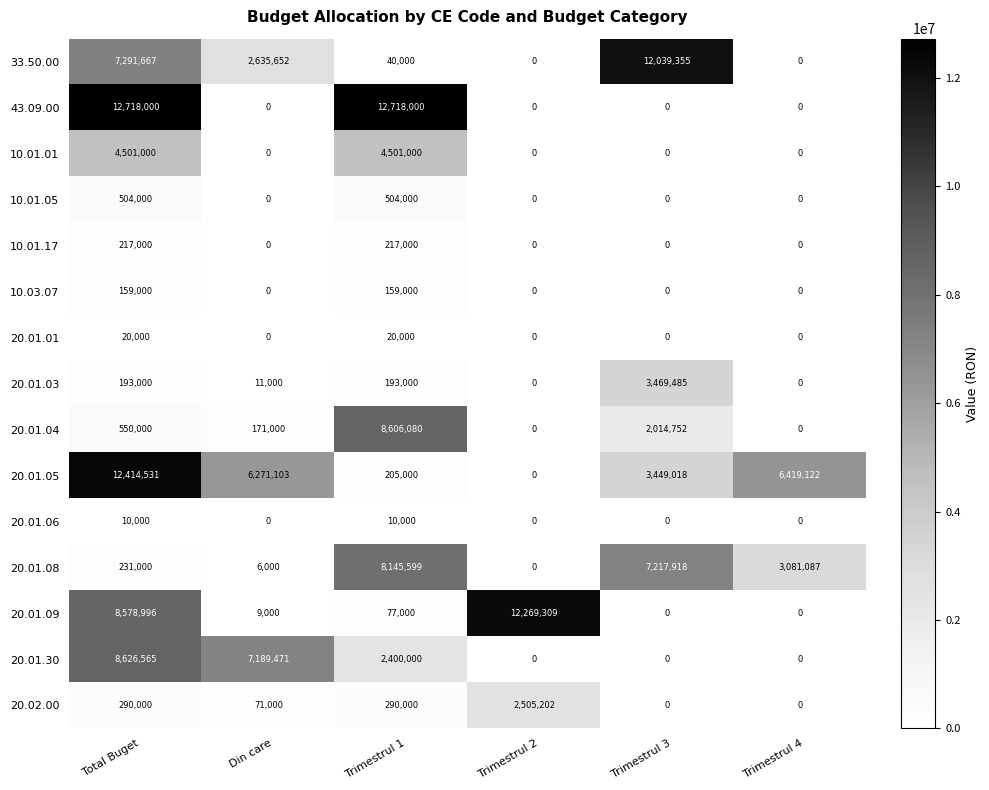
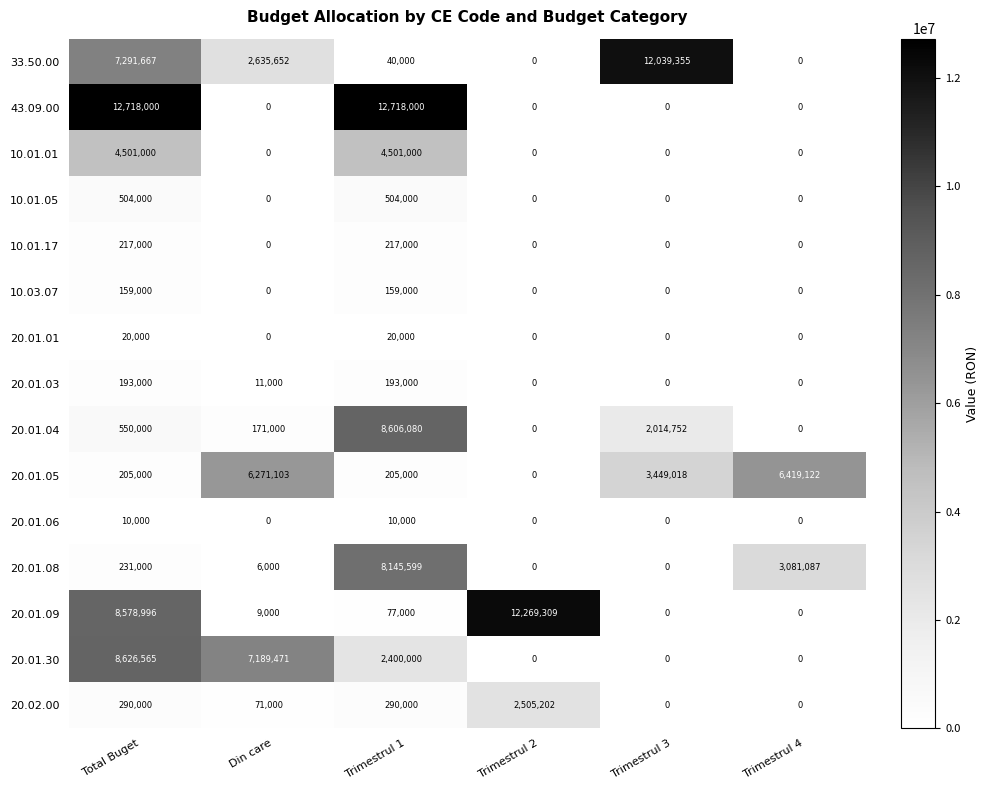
  {
    "33.50.00": {
      "Total Buget": "7,291,667",
      "Din care": "2,635,652",
      "Trimestrul 1": "40,000",
      "Trimestrul 2": "0",
      "Trimestrul 3": "12,039,355",
      "Trimestrul 4": "0"
    },
    "43.09.00": {
      "Total Buget": "12,718,000",
      "Din care": "0",
      "Trimestrul 1": "12,718,000",
      "Trimestrul 2": "0",
      "Trimestrul 3": "0",
      "Trimestrul 4": "0"
    },
    "10.01.01": {
      "Total Buget": "4,501,000",
      "Din care": "0",
      "Trimestrul 1": "4,501,000",
      "Trimestrul 2": "0",
      "Trimestrul 3": "0",
      "Trimestrul 4": "0"
    },
    "10.01.05": {
      "Total Buget": "504,000",
      "Din care": "0",
      "Trimestrul 1": "504,000",
      "Trimestrul 2": "0",
      "Trimestrul 3": "0",
      "Trimestrul 4": "0"
    },
    "10.01.17": {
      "Total Buget": "217,000",
      "Din care": "0",
      "Trimestrul 1": "217,000",
      "Trimestrul 2": "0",
      "Trimestrul 3": "0",
      "Trimestrul 4": "0"
    },
    "10.03.07": {
      "Total Buget": "159,000",
      "Din care": "0",
      "Trimestrul 1": "159,000",
      "Trimestrul 2": "0",
      "Trimestrul 3": "0",
      "Trimestrul 4": "0"
    },
    "20.01.01": {
      "Total Buget": "20,000",
      "Din care": "0",
      "Trimestrul 1": "20,000",
      "Trimestrul 2": "0",
      "Trimestrul 3": "0",
      "Trimestrul 4": "0"
    },
    "20.01.03": {
      "Total Buget": "193,000",
      "Din care": "11,000",
      "Trimestrul 1": "193,000",
      "Trimestrul 2": "0",
-     "Trimestrul 3": "3,469,485",
+     "Trimestrul 3": "0",
      "Trimestrul 4": "0"
    },
    "20.01.04": {
      "Total Buget": "550,000",
      "Din care": "171,000",
      "Trimestrul 1": "8,606,080",
      "Trimestrul 2": "0",
      "Trimestrul 3": "2,014,752",
      "Trimestrul 4": "0"
    },
    "20.01.05": {
-     "Total Buget": "12,414,531",
+     "Total Buget": "205,000",
      "Din care": "6,271,103",
      "Trimestrul 1": "205,000",
      "Trimestrul 2": "0",
      "Trimestrul 3": "3,449,018",
      "Trimestrul 4": "6,419,122"
    },
    "20.01.06": {
      "Total Buget": "10,000",
      "Din care": "0",
      "Trimestrul 1": "10,000",
      "Trimestrul 2": "0",
      "Trimestrul 3": "0",
      "Trimestrul 4": "0"
    },
    "20.01.08": {
      "Total Buget": "231,000",
      "Din care": "6,000",
      "Trimestrul 1": "8,145,599",
      "Trimestrul 2": "0",
-     "Trimestrul 3": "7,217,918",
+     "Trimestrul 3": "0",
      "Trimestrul 4": "3,081,087"
    },
    "20.01.09": {
      "Total Buget": "8,578,996",
      "Din care": "9,000",
      "Trimestrul 1": "77,000",
      "Trimestrul 2": "12,269,309",
      "Trimestrul 3": "0",
      "Trimestrul 4": "0"
    },
    "20.01.30": {
      "Total Buget": "8,626,565",
      "Din care": "7,189,471",
      "Trimestrul 1": "2,400,000",
      "Trimestrul 2": "0",
      "Trimestrul 3": "0",
      "Trimestrul 4": "0"
    },
    "20.02.00": {
      "Total Buget": "290,000",
      "Din care": "71,000",
      "Trimestrul 1": "290,000",
      "Trimestrul 2": "2,505,202",
      "Trimestrul 3": "0",
      "Trimestrul 4": "0"
    }
  }
